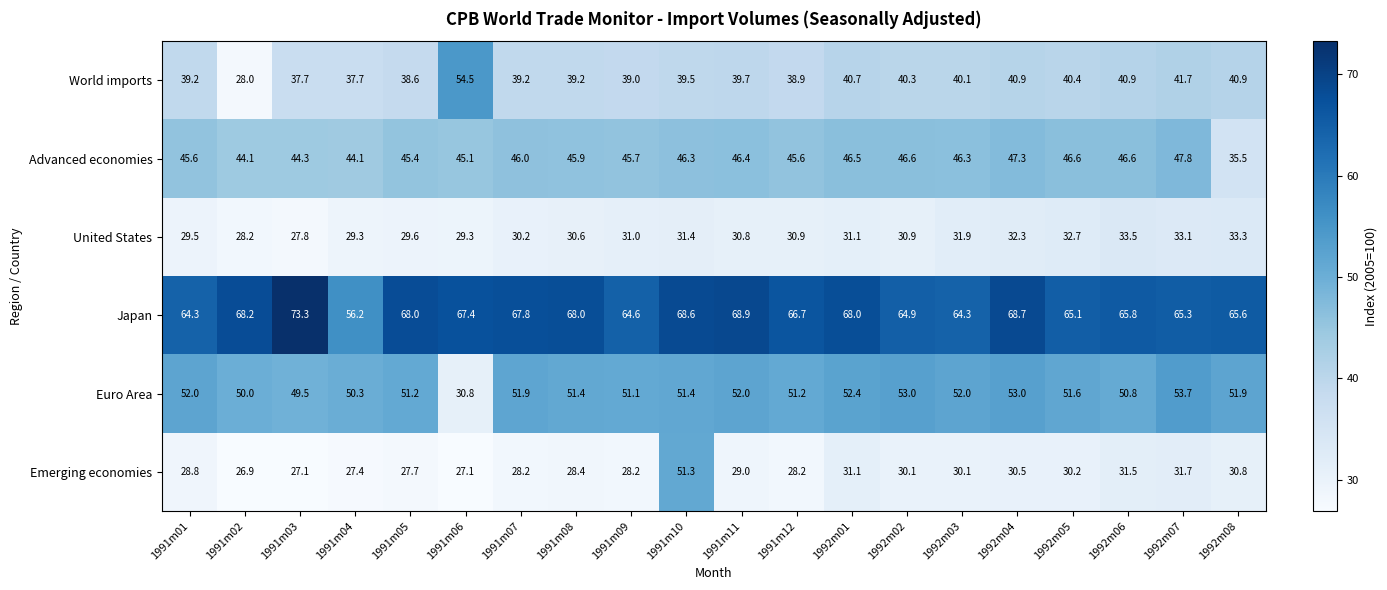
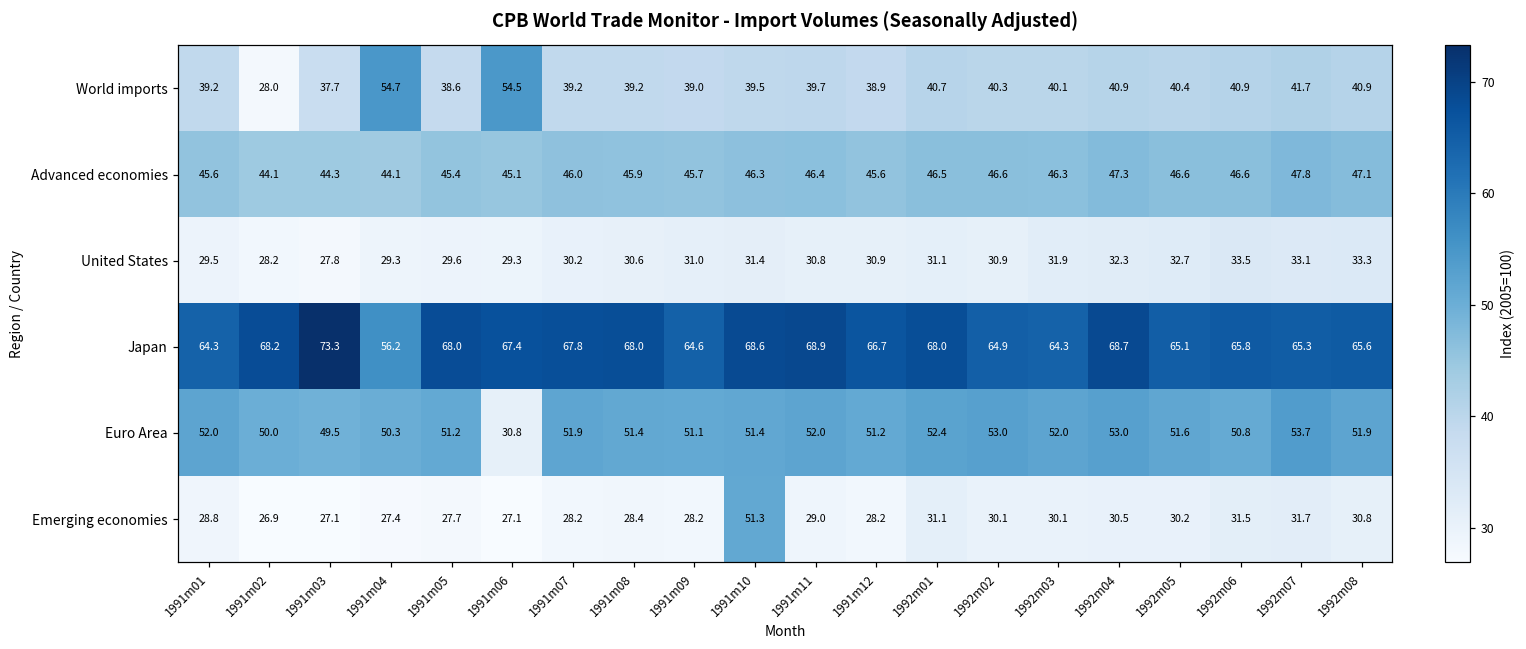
  {
    "World imports": {
      "1991m01": 39.2,
      "1991m02": 28.0,
      "1991m03": 37.7,
-     "1991m04": 37.7,
+     "1991m04": 54.7,
      "1991m05": 38.6,
      "1991m06": 54.5,
      "1991m07": 39.2,
      "1991m08": 39.2,
      "1991m09": 39.0,
      "1991m10": 39.5,
      "1991m11": 39.7,
      "1991m12": 38.9,
      "1992m01": 40.7,
      "1992m02": 40.3,
      "1992m03": 40.1,
      "1992m04": 40.9,
      "1992m05": 40.4,
      "1992m06": 40.9,
      "1992m07": 41.7,
      "1992m08": 40.9
    },
    "Advanced economies": {
      "1991m01": 45.6,
      "1991m02": 44.1,
      "1991m03": 44.3,
      "1991m04": 44.1,
      "1991m05": 45.4,
      "1991m06": 45.1,
      "1991m07": 46.0,
      "1991m08": 45.9,
      "1991m09": 45.7,
      "1991m10": 46.3,
      "1991m11": 46.4,
      "1991m12": 45.6,
      "1992m01": 46.5,
      "1992m02": 46.6,
      "1992m03": 46.3,
      "1992m04": 47.3,
      "1992m05": 46.6,
      "1992m06": 46.6,
      "1992m07": 47.8,
-     "1992m08": 35.5
+     "1992m08": 47.1
    },
    "United States": {
      "1991m01": 29.5,
      "1991m02": 28.2,
      "1991m03": 27.8,
      "1991m04": 29.3,
      "1991m05": 29.6,
      "1991m06": 29.3,
      "1991m07": 30.2,
      "1991m08": 30.6,
      "1991m09": 31.0,
      "1991m10": 31.4,
      "1991m11": 30.8,
      "1991m12": 30.9,
      "1992m01": 31.1,
      "1992m02": 30.9,
      "1992m03": 31.9,
      "1992m04": 32.3,
      "1992m05": 32.7,
      "1992m06": 33.5,
      "1992m07": 33.1,
      "1992m08": 33.3
    },
    "Japan": {
      "1991m01": 64.3,
      "1991m02": 68.2,
      "1991m03": 73.3,
      "1991m04": 56.2,
      "1991m05": 68.0,
      "1991m06": 67.4,
      "1991m07": 67.8,
      "1991m08": 68.0,
      "1991m09": 64.6,
      "1991m10": 68.6,
      "1991m11": 68.9,
      "1991m12": 66.7,
      "1992m01": 68.0,
      "1992m02": 64.9,
      "1992m03": 64.3,
      "1992m04": 68.7,
      "1992m05": 65.1,
      "1992m06": 65.8,
      "1992m07": 65.3,
      "1992m08": 65.6
    },
    "Euro Area": {
      "1991m01": 52.0,
      "1991m02": 50.0,
      "1991m03": 49.5,
      "1991m04": 50.3,
      "1991m05": 51.2,
      "1991m06": 30.8,
      "1991m07": 51.9,
      "1991m08": 51.4,
      "1991m09": 51.1,
      "1991m10": 51.4,
      "1991m11": 52.0,
      "1991m12": 51.2,
      "1992m01": 52.4,
      "1992m02": 53.0,
      "1992m03": 52.0,
      "1992m04": 53.0,
      "1992m05": 51.6,
      "1992m06": 50.8,
      "1992m07": 53.7,
      "1992m08": 51.9
    },
    "Emerging economies": {
      "1991m01": 28.8,
      "1991m02": 26.9,
      "1991m03": 27.1,
      "1991m04": 27.4,
      "1991m05": 27.7,
      "1991m06": 27.1,
      "1991m07": 28.2,
      "1991m08": 28.4,
      "1991m09": 28.2,
      "1991m10": 51.3,
      "1991m11": 29.0,
      "1991m12": 28.2,
      "1992m01": 31.1,
      "1992m02": 30.1,
      "1992m03": 30.1,
      "1992m04": 30.5,
      "1992m05": 30.2,
      "1992m06": 31.5,
      "1992m07": 31.7,
      "1992m08": 30.8
    }
  }
